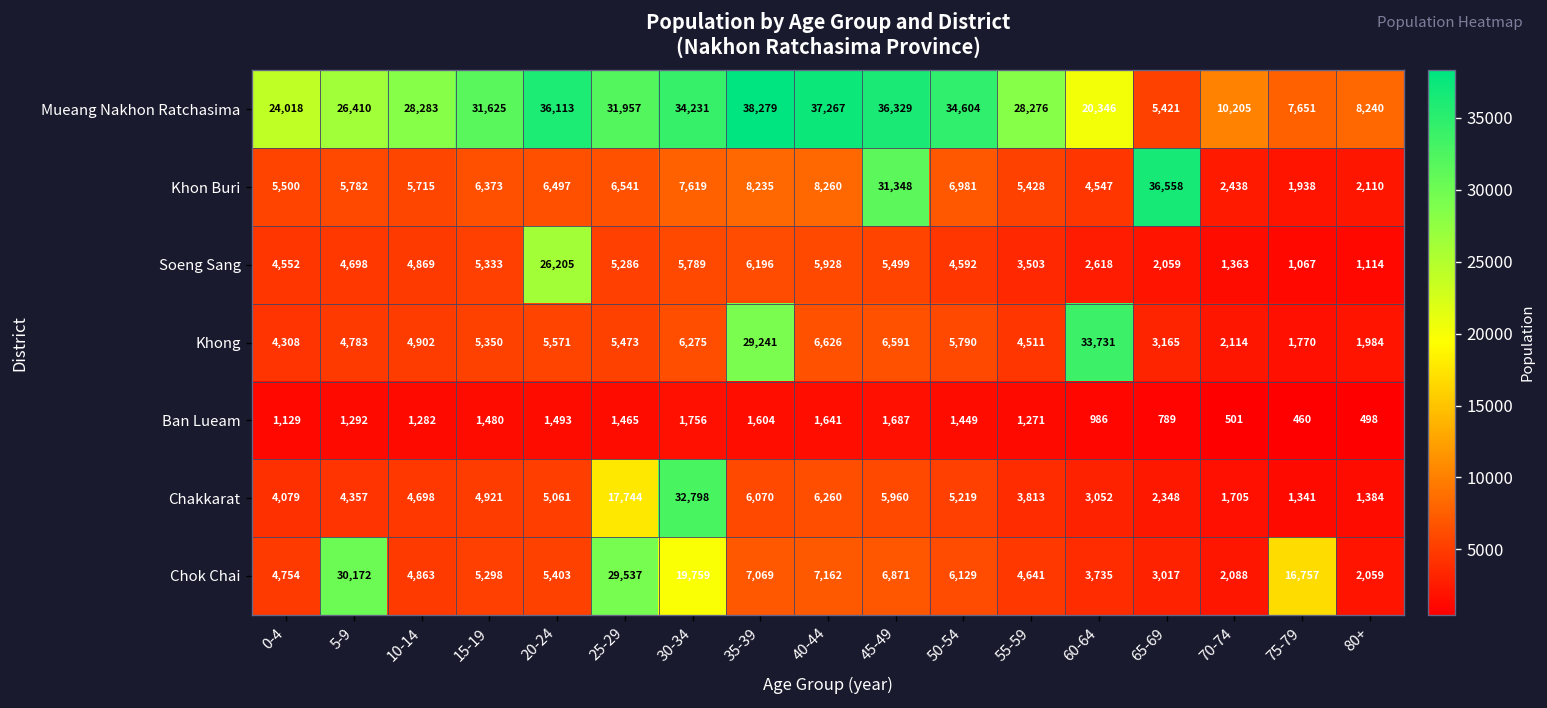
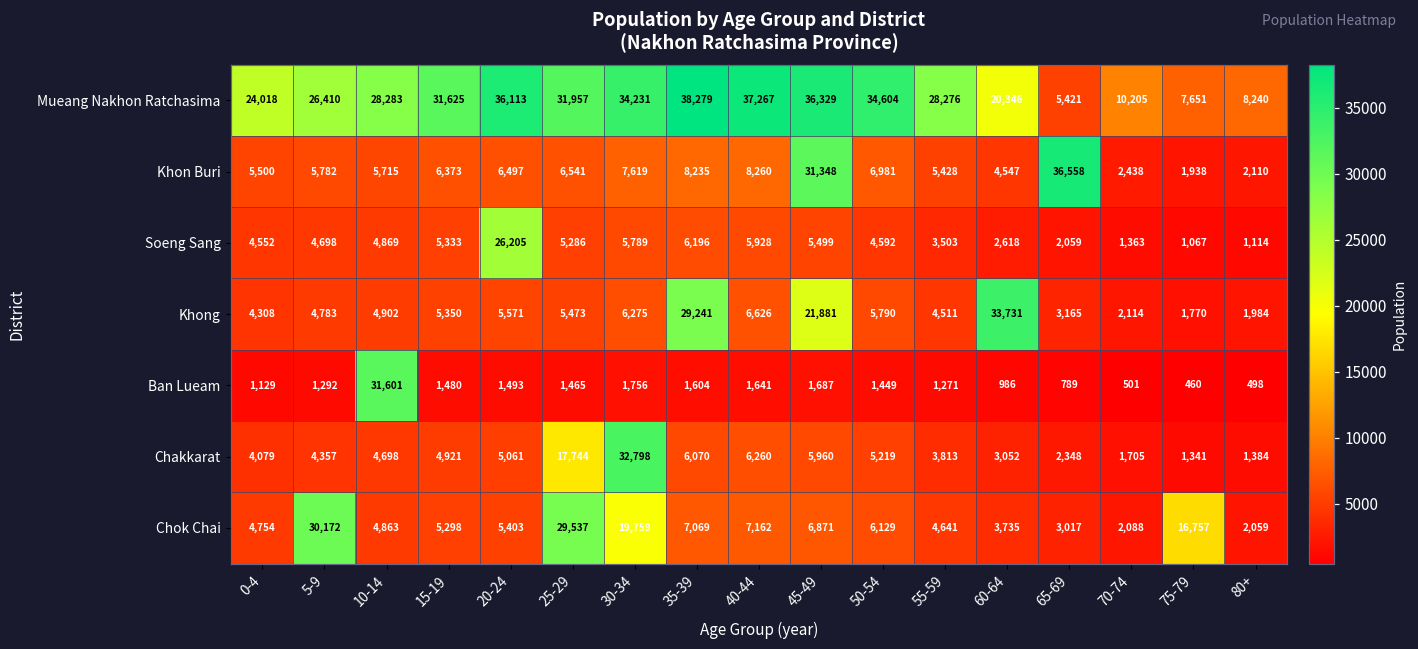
  {
    "Mueang Nakhon Ratchasima": {
      "0-4": "24,018",
      "5-9": "26,410",
      "10-14": "28,283",
      "15-19": "31,625",
      "20-24": "36,113",
      "25-29": "31,957",
      "30-34": "34,231",
      "35-39": "38,279",
      "40-44": "37,267",
      "45-49": "36,329",
      "50-54": "34,604",
      "55-59": "28,276",
      "60-64": "20,346",
      "65-69": "5,421",
      "70-74": "10,205",
      "75-79": "7,651",
      "80+": "8,240"
    },
    "Khon Buri": {
      "0-4": "5,500",
      "5-9": "5,782",
      "10-14": "5,715",
      "15-19": "6,373",
      "20-24": "6,497",
      "25-29": "6,541",
      "30-34": "7,619",
      "35-39": "8,235",
      "40-44": "8,260",
      "45-49": "31,348",
      "50-54": "6,981",
      "55-59": "5,428",
      "60-64": "4,547",
      "65-69": "36,558",
      "70-74": "2,438",
      "75-79": "1,938",
      "80+": "2,110"
    },
    "Soeng Sang": {
      "0-4": "4,552",
      "5-9": "4,698",
      "10-14": "4,869",
      "15-19": "5,333",
      "20-24": "26,205",
      "25-29": "5,286",
      "30-34": "5,789",
      "35-39": "6,196",
      "40-44": "5,928",
      "45-49": "5,499",
      "50-54": "4,592",
      "55-59": "3,503",
      "60-64": "2,618",
      "65-69": "2,059",
      "70-74": "1,363",
      "75-79": "1,067",
      "80+": "1,114"
    },
    "Khong": {
      "0-4": "4,308",
      "5-9": "4,783",
      "10-14": "4,902",
      "15-19": "5,350",
      "20-24": "5,571",
      "25-29": "5,473",
      "30-34": "6,275",
      "35-39": "29,241",
      "40-44": "6,626",
-     "45-49": "6,591",
+     "45-49": "21,881",
      "50-54": "5,790",
      "55-59": "4,511",
      "60-64": "33,731",
      "65-69": "3,165",
      "70-74": "2,114",
      "75-79": "1,770",
      "80+": "1,984"
    },
    "Ban Lueam": {
      "0-4": "1,129",
      "5-9": "1,292",
-     "10-14": "1,282",
+     "10-14": "31,601",
      "15-19": "1,480",
      "20-24": "1,493",
      "25-29": "1,465",
      "30-34": "1,756",
      "35-39": "1,604",
      "40-44": "1,641",
      "45-49": "1,687",
      "50-54": "1,449",
      "55-59": "1,271",
      "60-64": "986",
      "65-69": "789",
      "70-74": "501",
      "75-79": "460",
      "80+": "498"
    },
    "Chakkarat": {
      "0-4": "4,079",
      "5-9": "4,357",
      "10-14": "4,698",
      "15-19": "4,921",
      "20-24": "5,061",
      "25-29": "17,744",
      "30-34": "32,798",
      "35-39": "6,070",
      "40-44": "6,260",
      "45-49": "5,960",
      "50-54": "5,219",
      "55-59": "3,813",
      "60-64": "3,052",
      "65-69": "2,348",
      "70-74": "1,705",
      "75-79": "1,341",
      "80+": "1,384"
    },
    "Chok Chai": {
      "0-4": "4,754",
      "5-9": "30,172",
      "10-14": "4,863",
      "15-19": "5,298",
      "20-24": "5,403",
      "25-29": "29,537",
      "30-34": "19,759",
      "35-39": "7,069",
      "40-44": "7,162",
      "45-49": "6,871",
      "50-54": "6,129",
      "55-59": "4,641",
      "60-64": "3,735",
      "65-69": "3,017",
      "70-74": "2,088",
      "75-79": "16,757",
      "80+": "2,059"
    }
  }
